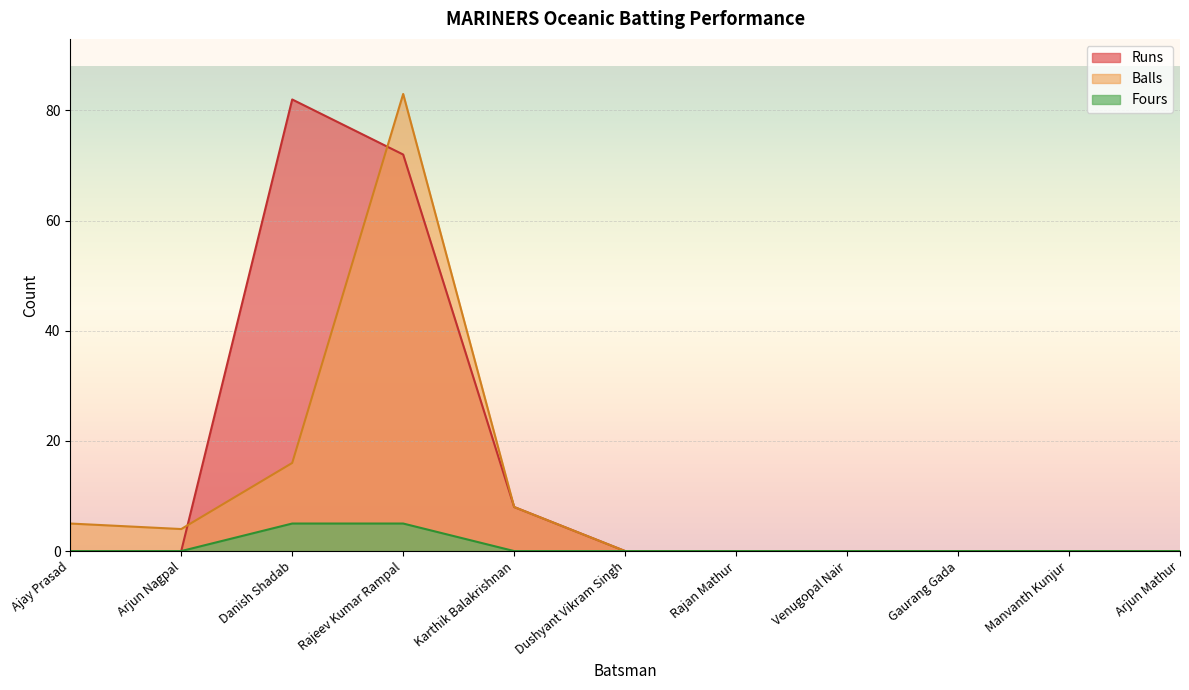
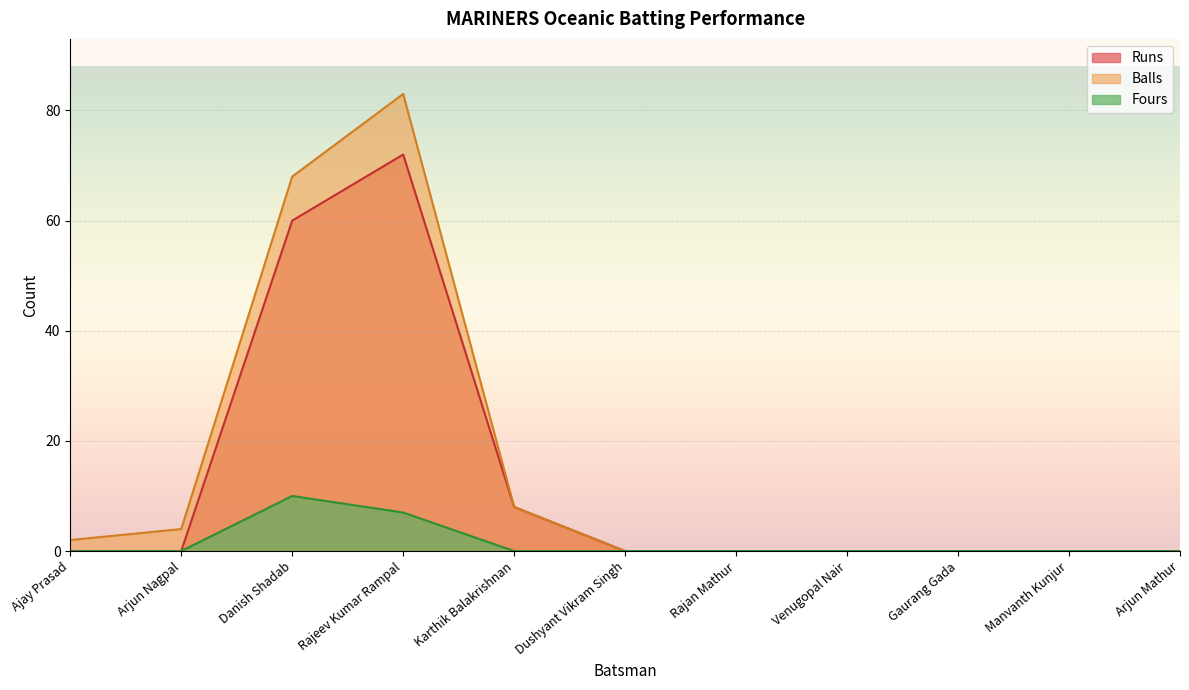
  {
    "Runs": {
-     "Danish Shadab": 82,
+     "Danish Shadab": 60,
      "Rajeev Kumar Rampal": 72
    },
    "Balls": {
-     "Ajay Prasad": 5,
+     "Ajay Prasad": 2,
      "Arjun Nagpal": 4,
-     "Danish Shadab": 16,
+     "Danish Shadab": 68,
      "Rajeev Kumar Rampal": 83
    },
    "Fours": {
-     "Danish Shadab": 5,
-     "Rajeev Kumar Rampal": 5,
+     "Danish Shadab": 10,
+     "Rajeev Kumar Rampal": 7,
      "Karthik Balakrishnan": 0
    }
  }
